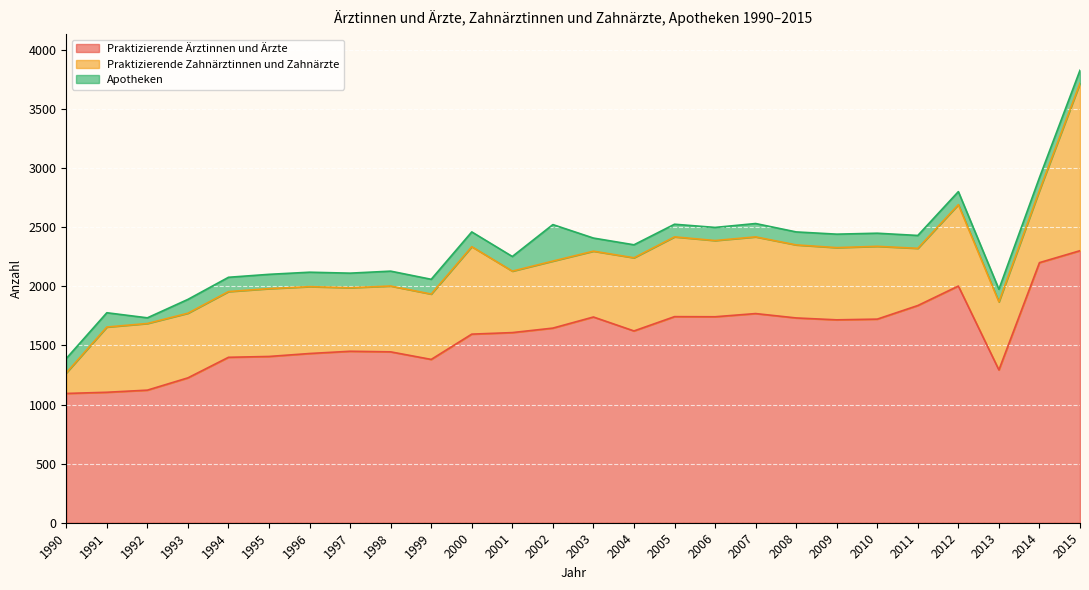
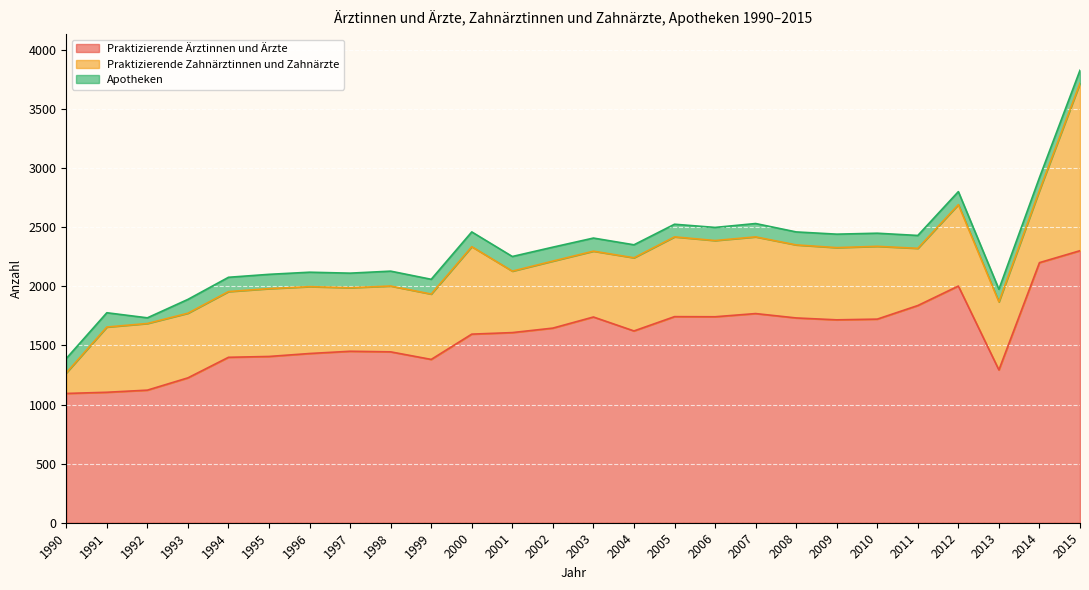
  {
    "Praktizierende Ärztinnen und Ärzte": {
      "1990": 1090,
      "1991": 1100,
      "1992": 1120,
      "1993": 1230,
      "1994": 1400,
      "1995": 1410,
      "1996": 1430,
      "1997": 1450,
      "1998": 1450,
      "1999": 1380,
      "2000": 1600,
      "2001": 1610,
      "2002": 1650,
      "2003": 1740,
      "2004": 1620,
      "2005": 1740,
      "2006": 1740,
      "2007": 1770,
      "2008": 1730,
      "2009": 1720,
      "2010": 1720,
      "2011": 1840,
      "2012": 2000,
      "2013": 1290,
      "2014": 2200,
      "2015": 2300
    },
    "Praktizierende Zahnärztinnen und Zahnärzte": {
      "1990": 170,
      "1991": 550,
      "1992": 560,
      "1993": 550,
      "1994": 560,
      "1995": 570,
      "1996": 570,
      "1997": 540,
      "1998": 560,
      "1999": 550,
      "2000": 740,
      "2001": 520,
      "2002": 570,
      "2003": 560,
      "2004": 620,
      "2005": 680,
      "2006": 650,
      "2007": 650,
      "2008": 620,
      "2009": 610,
      "2010": 620,
      "2011": 480,
      "2012": 690,
      "2013": 580,
      "2014": 610,
      "2015": 1420
    },
    "Apotheken": {
      "1990": 120,
      "1991": 120,
      "1992": 50,
      "1993": 120,
      "1994": 120,
      "1995": 120,
      "1996": 120,
      "1997": 120,
      "1998": 130,
      "1999": 130,
      "2000": 130,
      "2001": 120,
-     "2002": 310,
+     "2002": 120,
      "2003": 110,
      "2004": 110,
      "2005": 110,
      "2006": 110,
      "2007": 110,
      "2008": 110,
      "2009": 110,
      "2010": 110,
      "2011": 110,
      "2012": 110,
      "2013": 110,
      "2014": 110,
      "2015": 110
    }
  }
